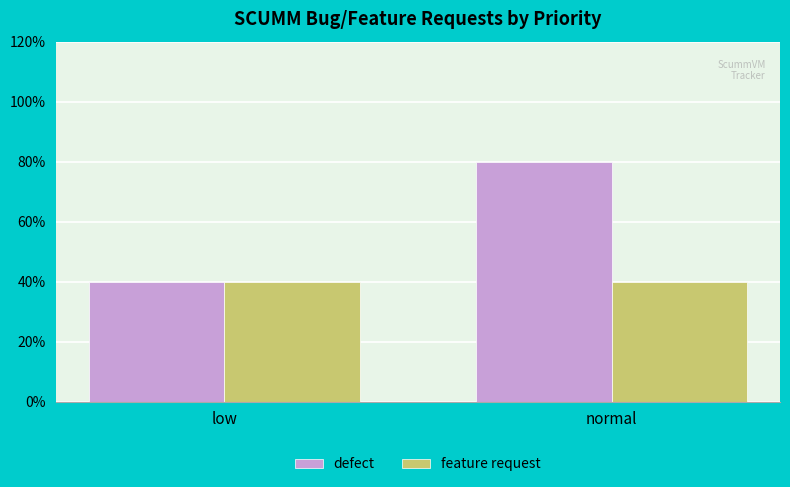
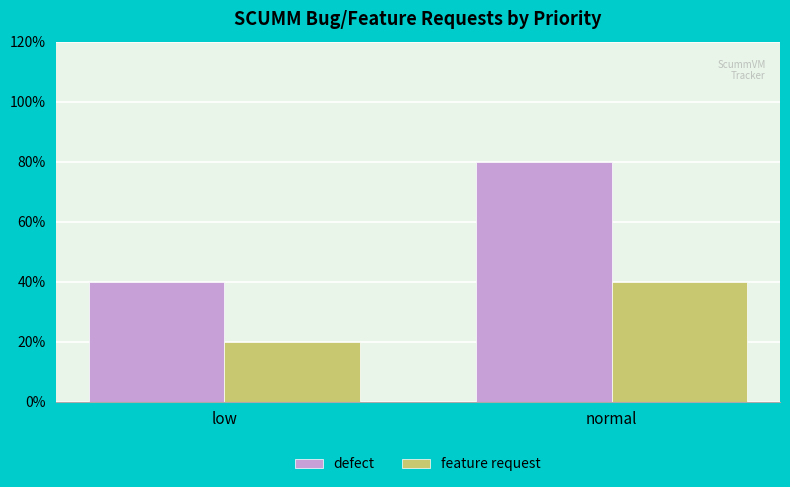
  {
    "defect": {
      "low": "40%",
      "normal": "80%"
    },
    "feature request": {
-     "low": "40%",
+     "low": "20%",
      "normal": "40%"
    }
  }
